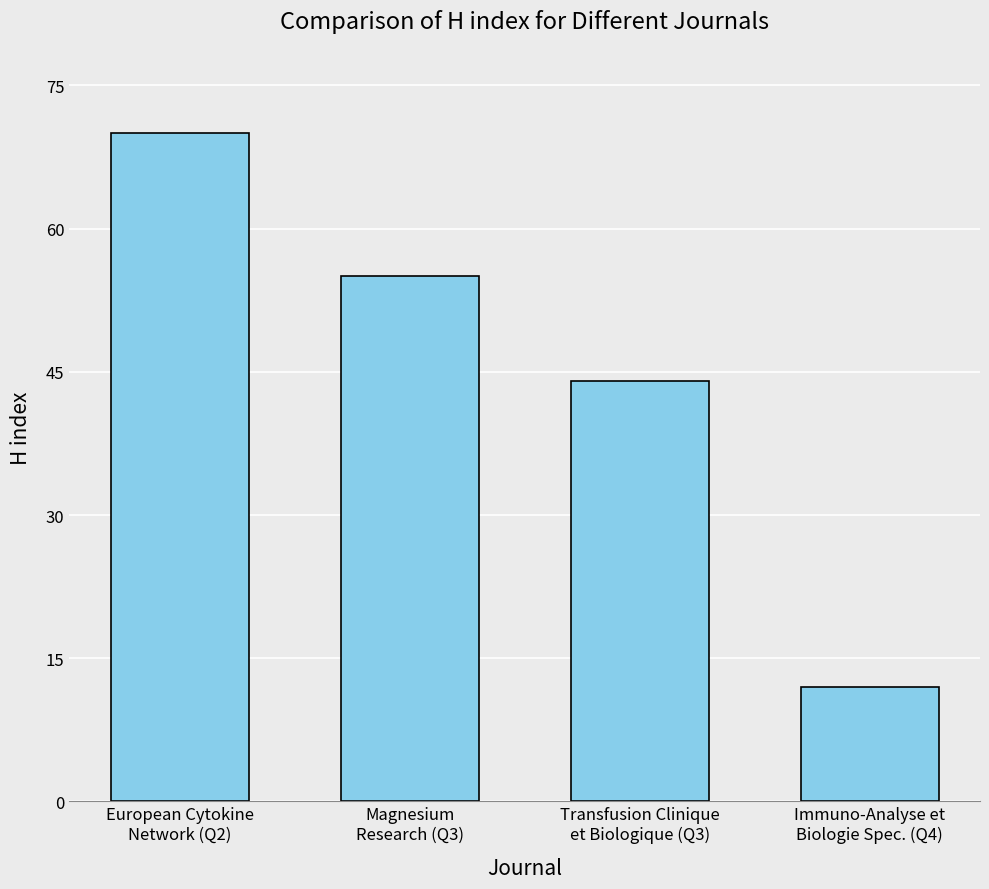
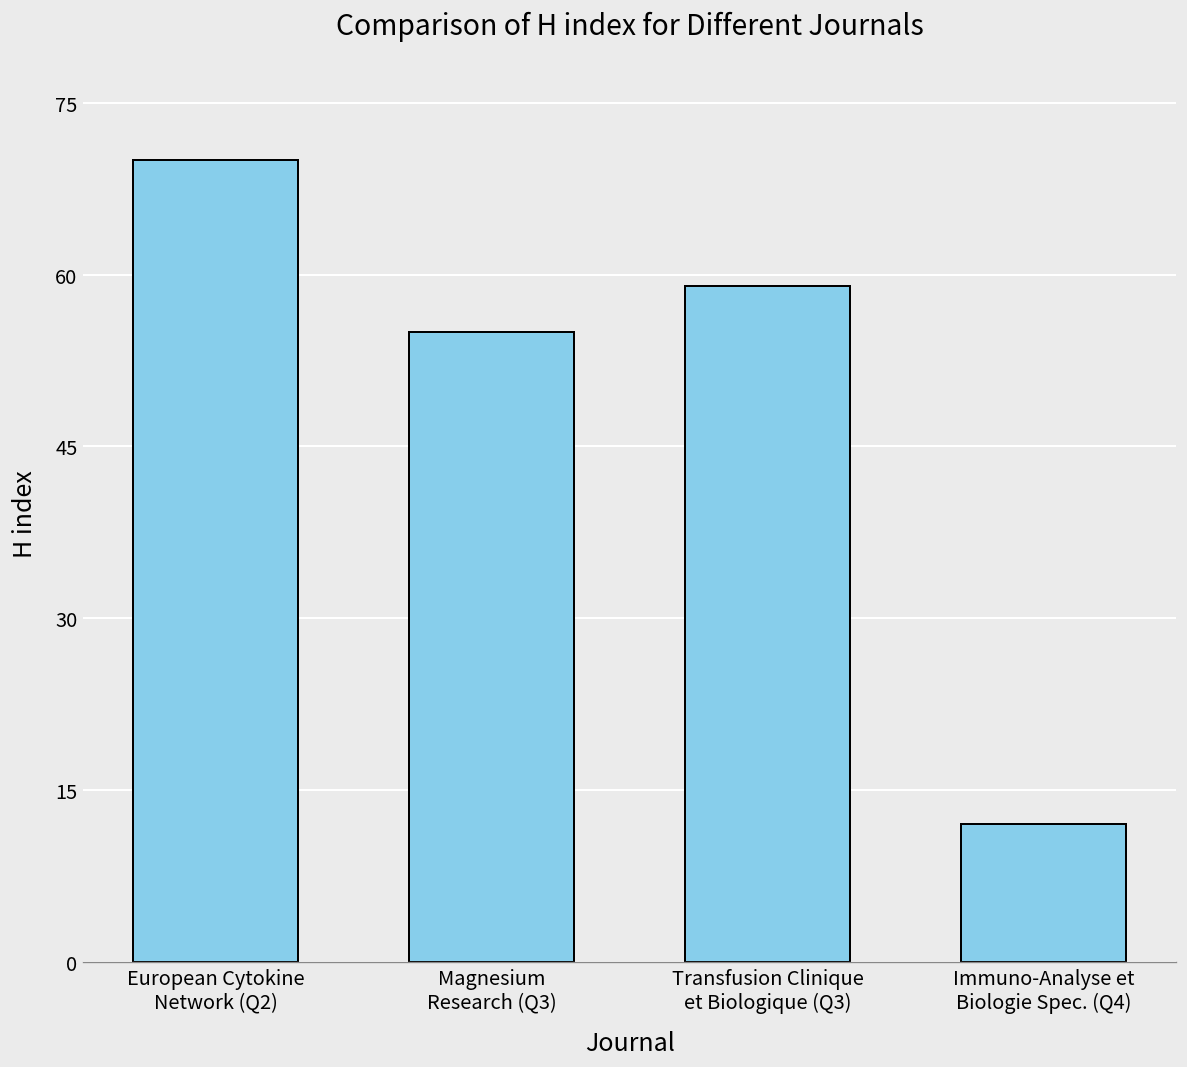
  {
    "European Cytokine Network (Q2)": 70,
    "Magnesium Research (Q3)": 55,
-   "Transfusion Clinique et Biologique (Q3)": 44,
+   "Transfusion Clinique et Biologique (Q3)": 59,
    "Immuno-Analyse et Biologie Spec. (Q4)": 12
  }
